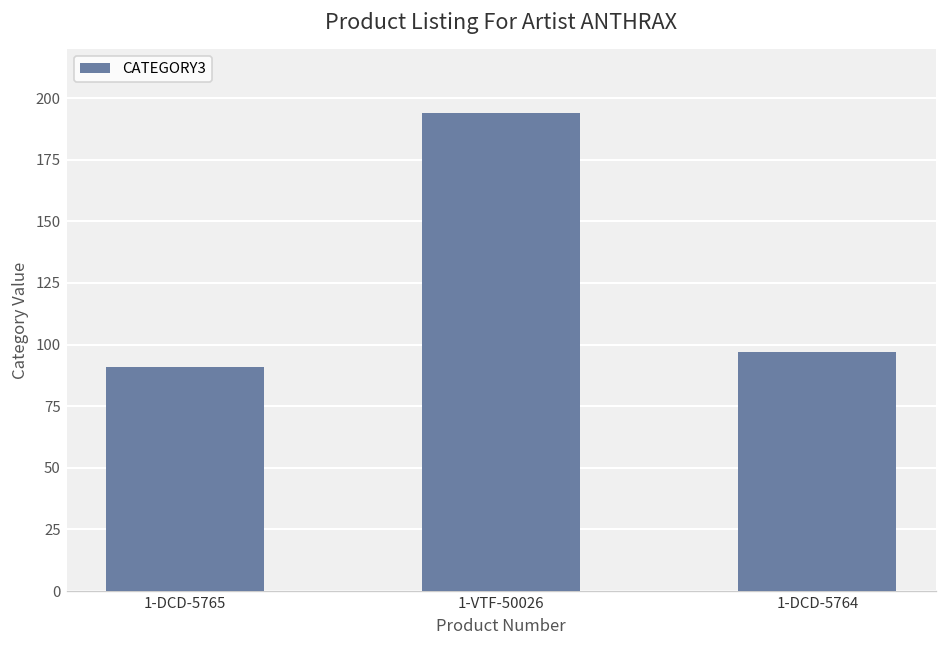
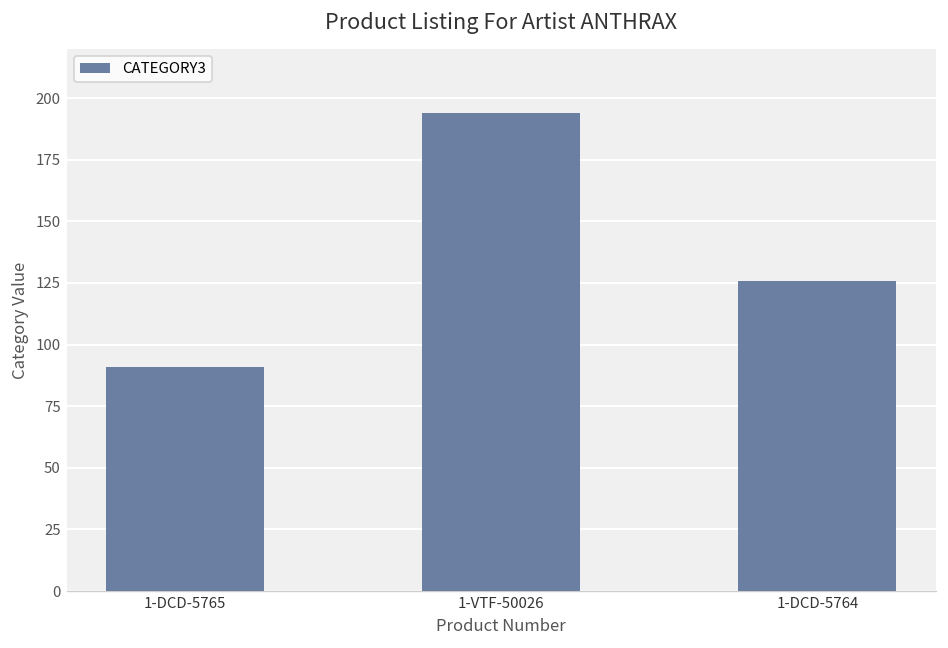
  {
    "1-DCD-5765": 91,
    "1-VTF-50026": 194,
-   "1-DCD-5764": 97
+   "1-DCD-5764": 126
  }
